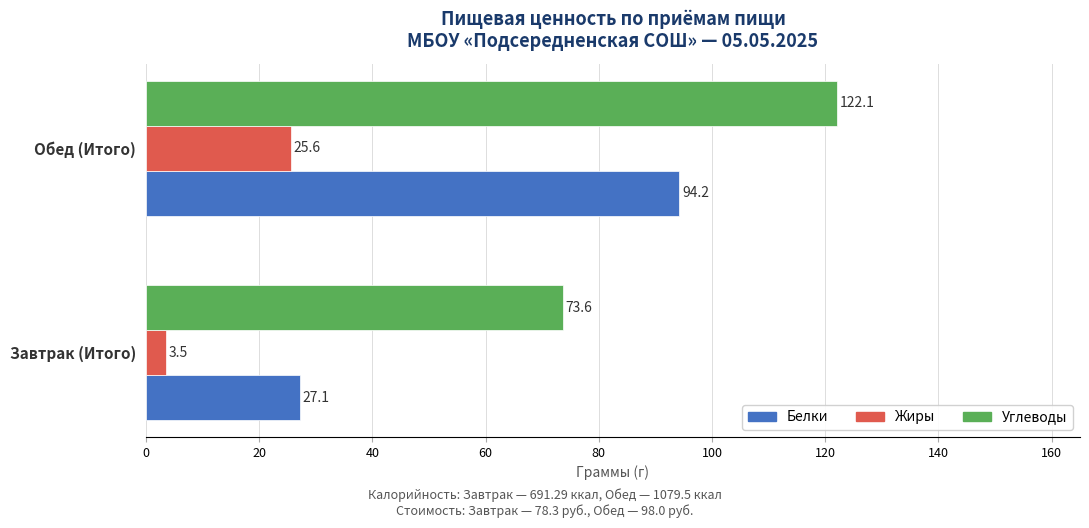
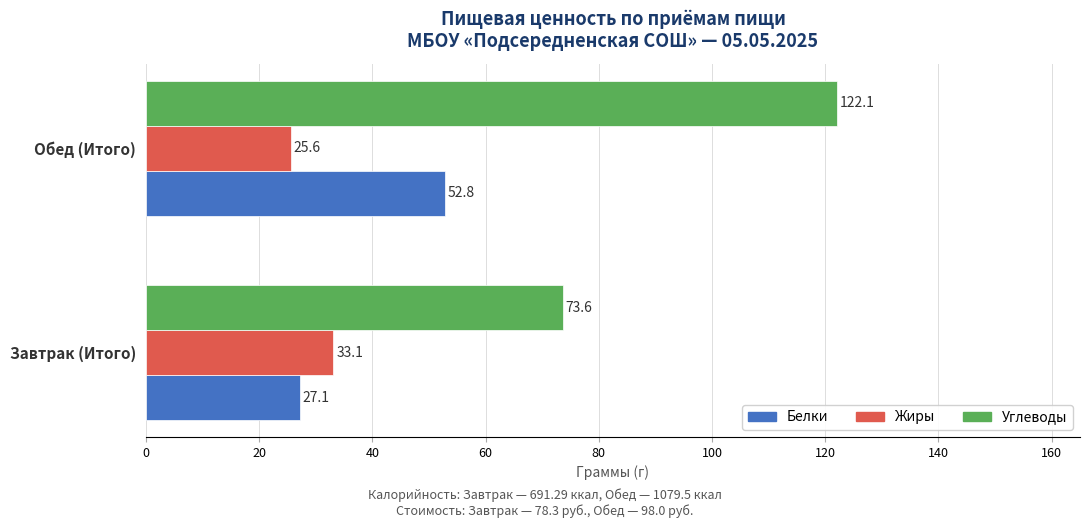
  {
    "Белки": {
-     "Обед (Итого)": 94.2,
+     "Обед (Итого)": 52.8,
      "Завтрак (Итого)": 27.1
    },
    "Жиры": {
      "Обед (Итого)": 25.6,
-     "Завтрак (Итого)": 3.5
+     "Завтрак (Итого)": 33.1
    },
    "Углеводы": {
      "Обед (Итого)": 122.1,
      "Завтрак (Итого)": 73.6
    }
  }
